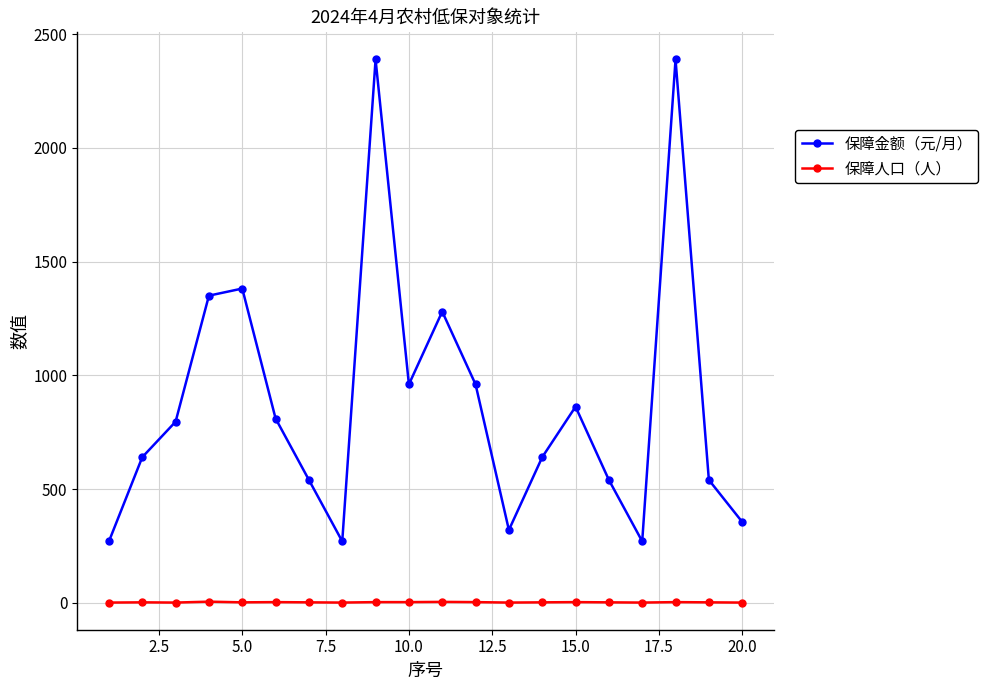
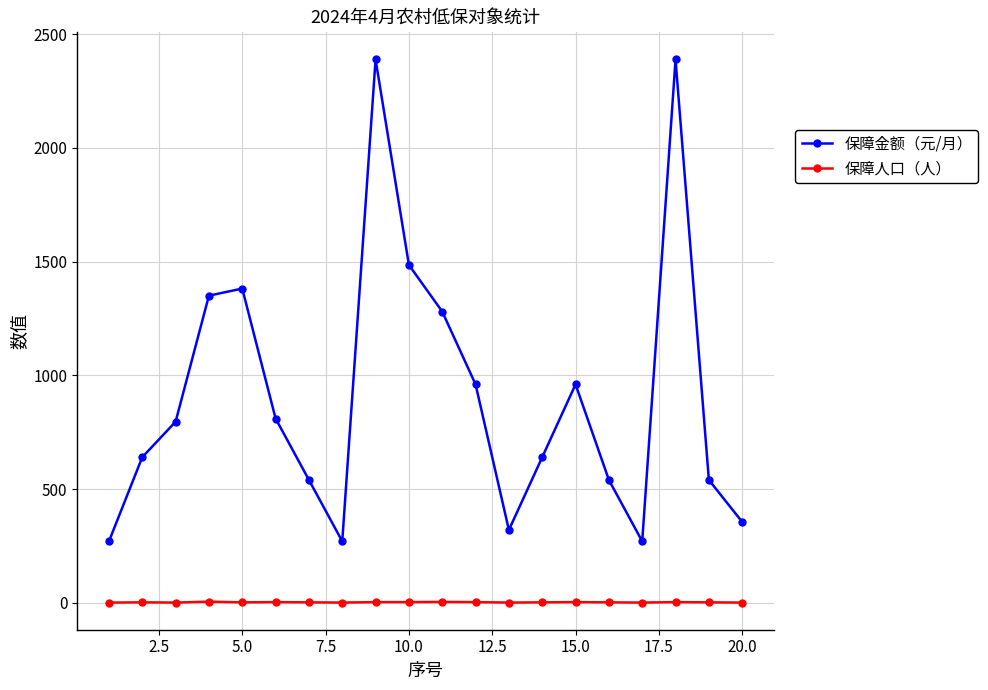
  {
    "保障金额（元/月）": {
      "5.0": 1380,
-     "10.0": 960,
-     "15.0": 860,
+     "10.0": 1490,
+     "15.0": 960,
      "20.0": 360
    },
    "保障人口（人）": {
      "5.0": 0,
      "10.0": 0,
      "15.0": 0,
      "20.0": 0
    }
  }
